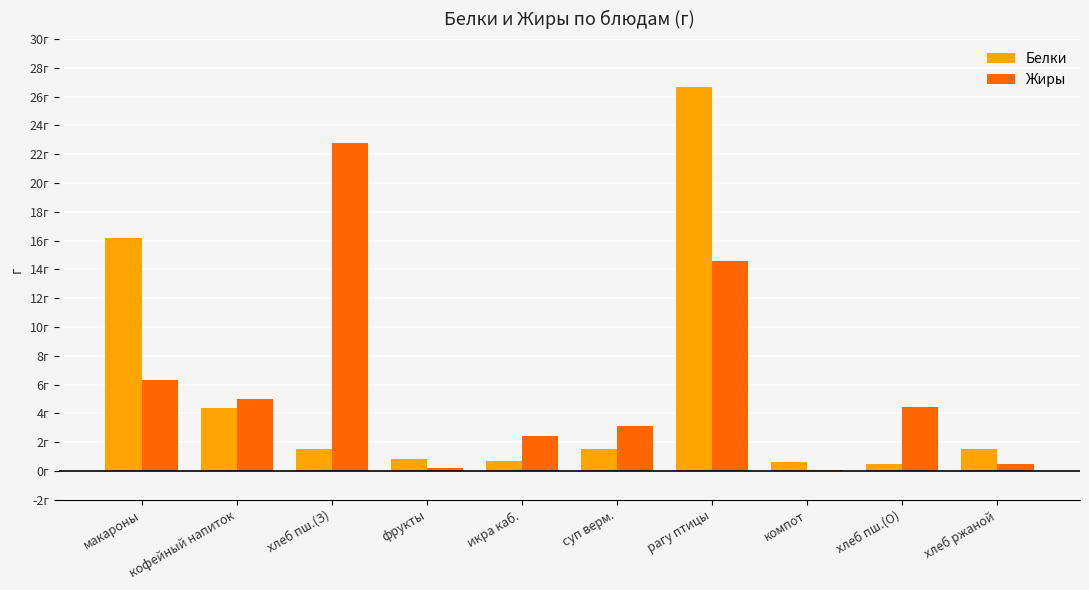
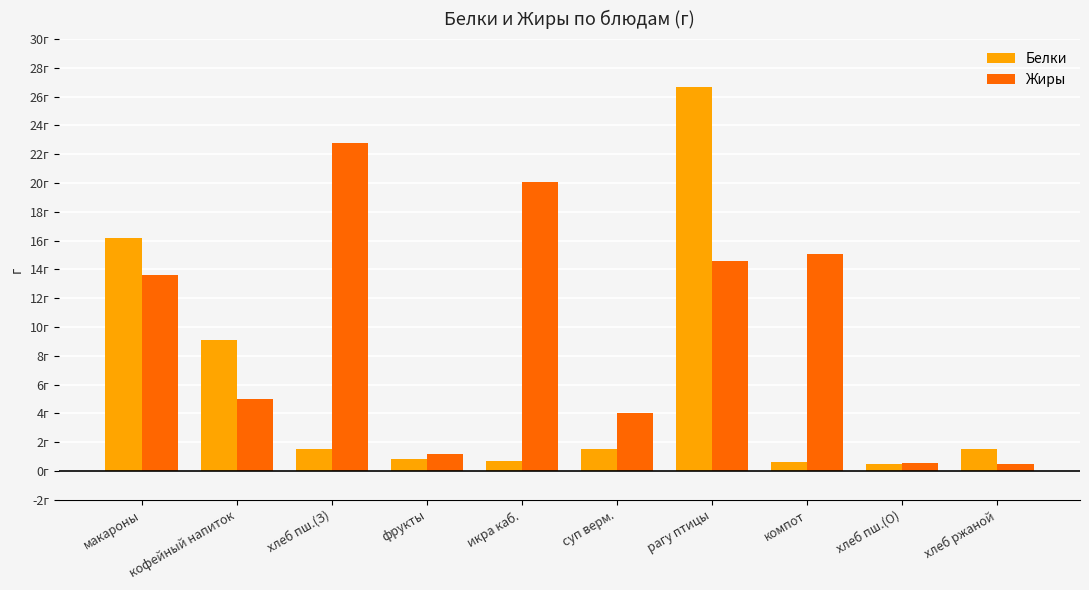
  {
    "Белки": {
      "макароны": "16.2г",
-     "кофейный напиток": "4.4г",
+     "кофейный напиток": "9.1г",
      "хлеб пш.(З)": "1.5г",
      "фрукты": "0.8г",
      "икра каб.": "0.7г",
      "суп верм.": "1.5г",
      "рагу птицы": "26.7г",
      "компот": "0.6г",
      "хлеб пш.(О)": "0.5г",
      "хлеб ржаной": "1.5г"
    },
    "Жиры": {
-     "макароны": "6.3г",
+     "макароны": "13.6г",
      "кофейный напиток": "5.0г",
      "хлеб пш.(З)": "22.8г",
-     "фрукты": "0.2г",
-     "икра каб.": "2.4г",
-     "суп верм.": "3.1г",
+     "фрукты": "1.2г",
+     "икра каб.": "20.1г",
+     "суп верм.": "4.0г",
      "рагу птицы": "14.6г",
-     "компот": "0.1г",
-     "хлеб пш.(О)": "4.5г",
+     "компот": "15.1г",
+     "хлеб пш.(О)": "0.6г",
      "хлеб ржаной": "0.5г"
    }
  }
